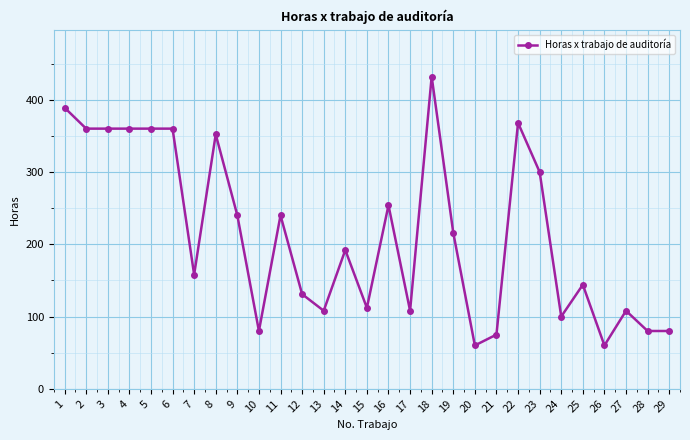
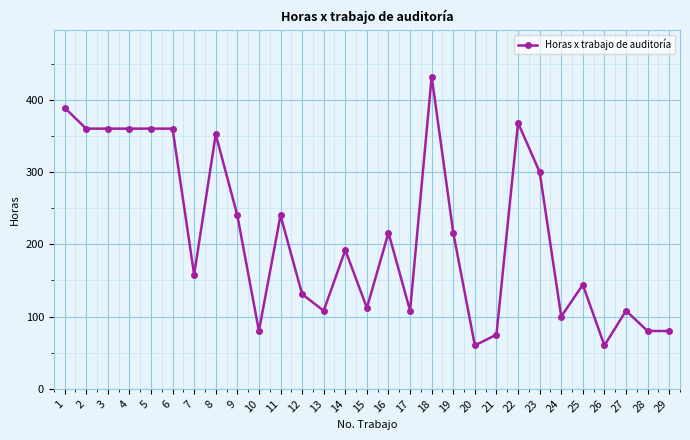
  {
    "1": 390,
    "2": 360,
    "3": 360,
    "4": 360,
    "5": 360,
    "6": 360,
    "7": 160,
    "8": 350,
    "9": 240,
    "10": 80,
    "11": 240,
    "12": 130,
    "13": 110,
    "14": 190,
    "15": 110,
-   "16": 250,
+   "16": 220,
    "17": 110,
    "18": 430,
    "19": 220,
    "20": 60,
    "21": 80,
    "22": 370,
    "23": 300,
    "24": 100,
    "25": 140,
    "26": 60,
    "27": 110,
    "28": 80,
    "29": 80
  }
